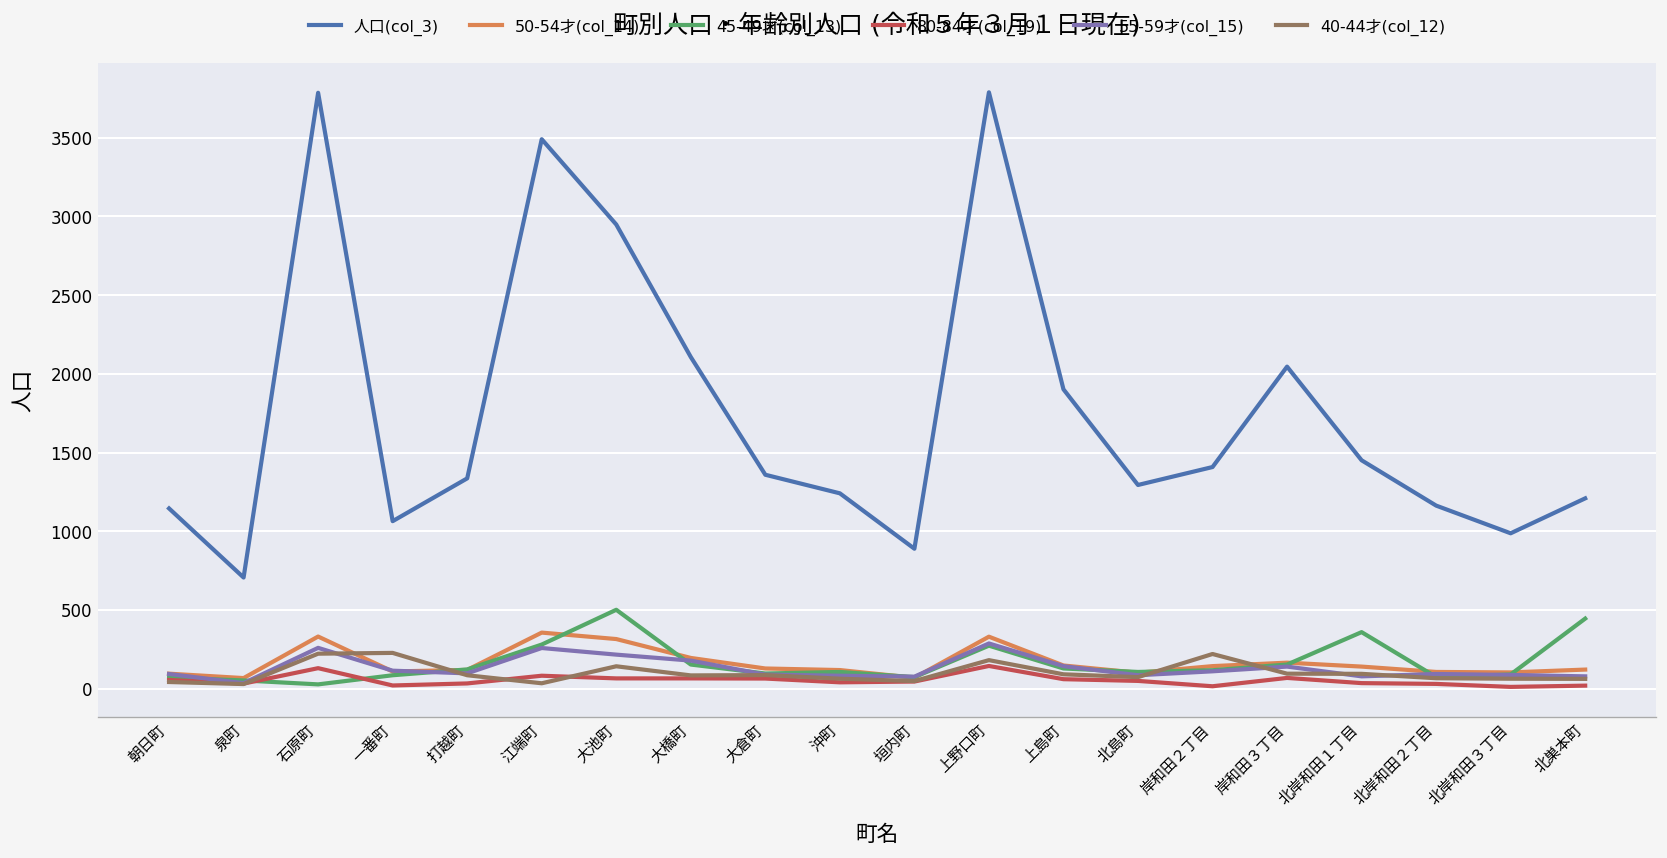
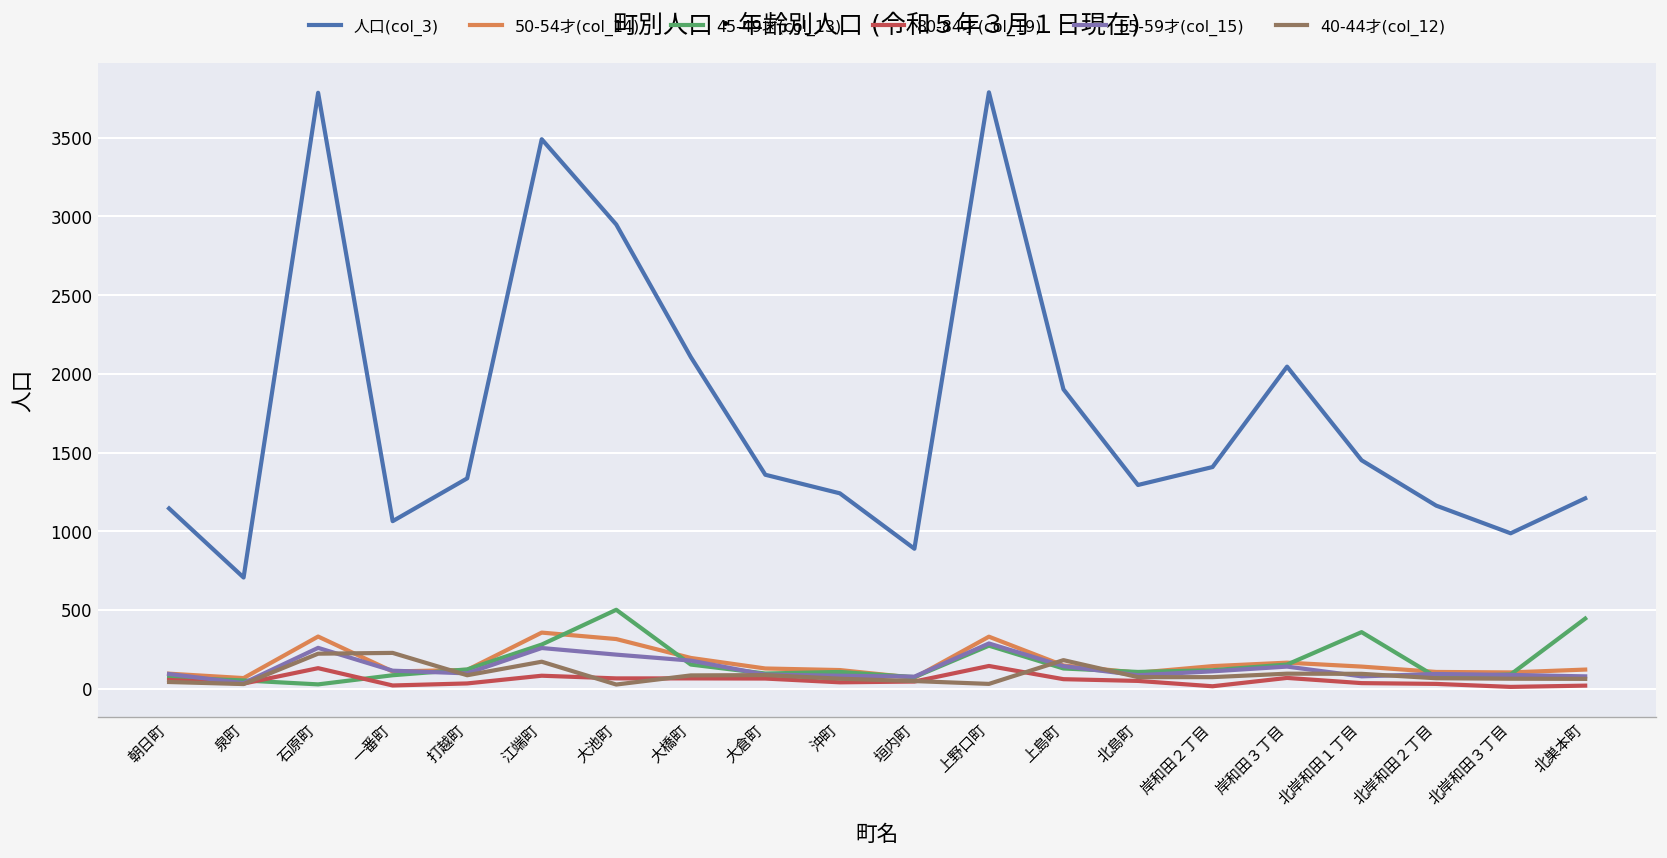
  {
    "45-49才(col_13)": {
      "石原町": 30,
      "一番町": 90,
      "江端町": 280,
      "大池町": 500,
      "大橋町": 150,
      "北岸和田１丁目": 360,
      "北巣本町": 450
    },
    "40-44才(col_12)": {
      "石原町": 220,
      "一番町": 230,
-     "江端町": 30,
-     "大池町": 140,
-     "上野口町": 180,
-     "上島町": 90,
-     "岸和田２丁目": 220,
+     "江端町": 170,
+     "大池町": 30,
+     "上野口町": 30,
+     "上島町": 180,
+     "岸和田２丁目": 70,
      "岸和田３丁目": 100,
      "北岸和田３丁目": 60
    }
  }
